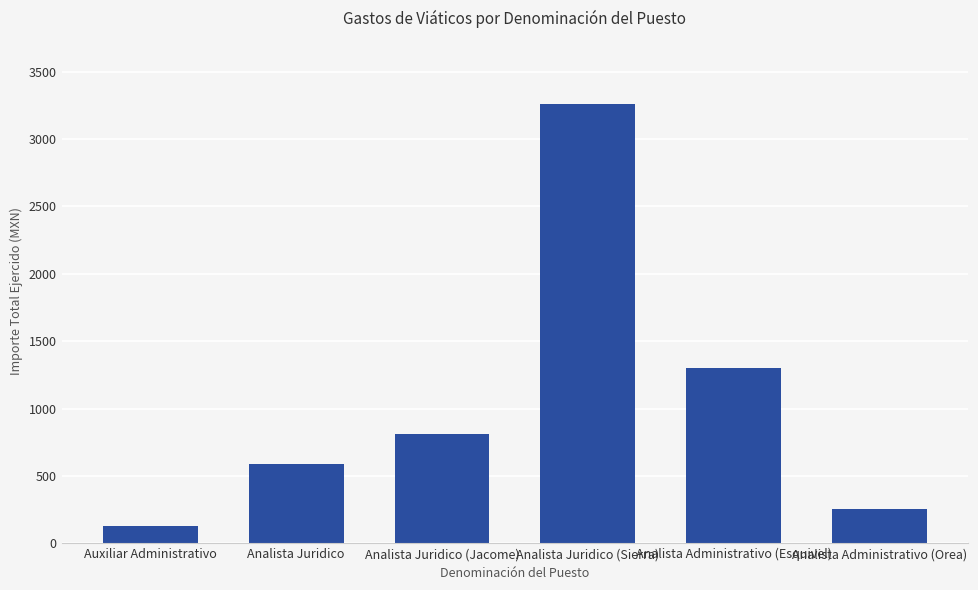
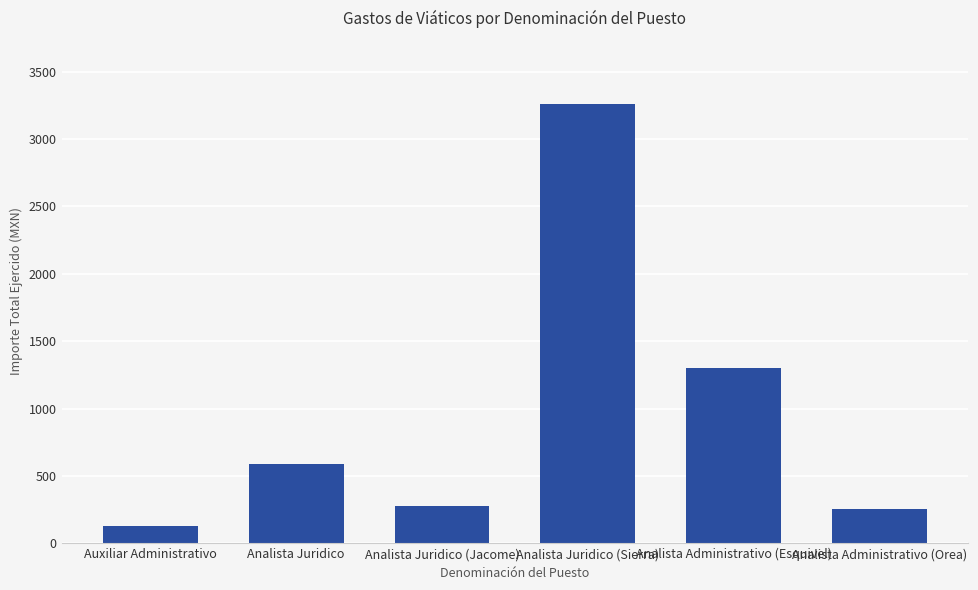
  {
    "Auxiliar Administrativo": 130,
    "Analista Juridico": 590,
-   "Analista Juridico (Jacome)": 810
+   "Analista Juridico (Jacome)": 280
  }
